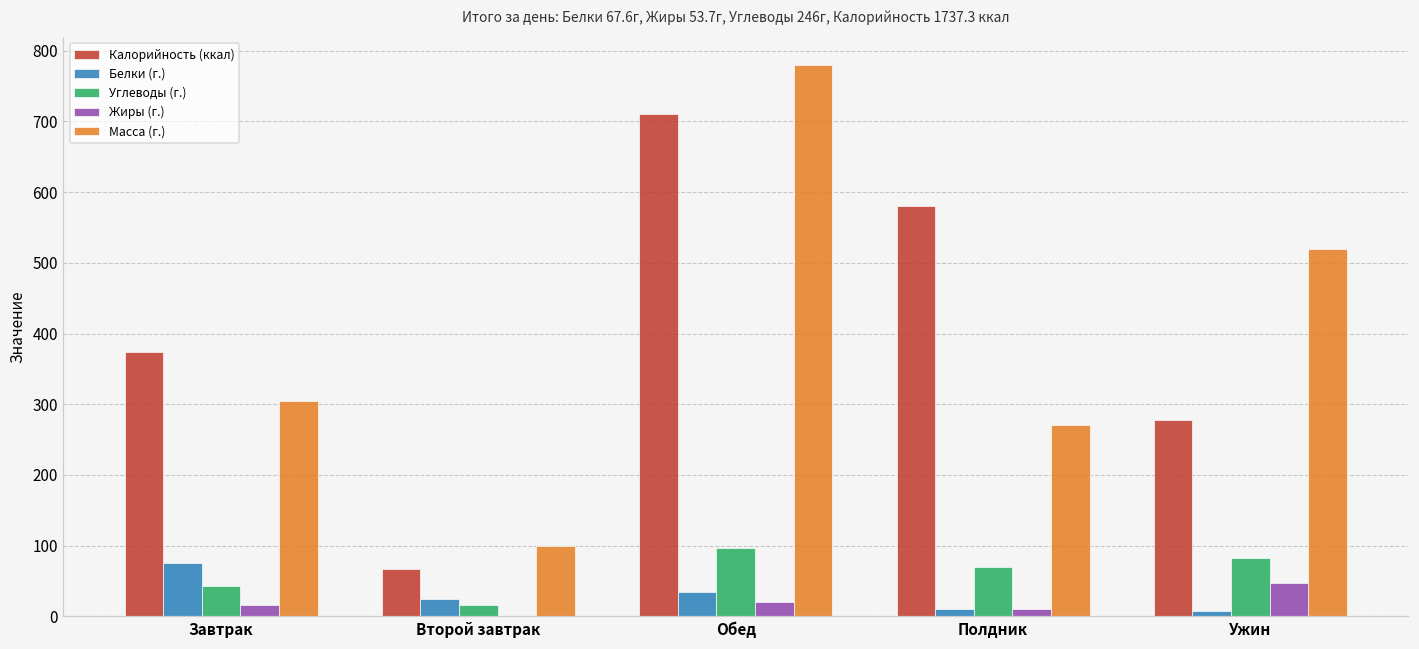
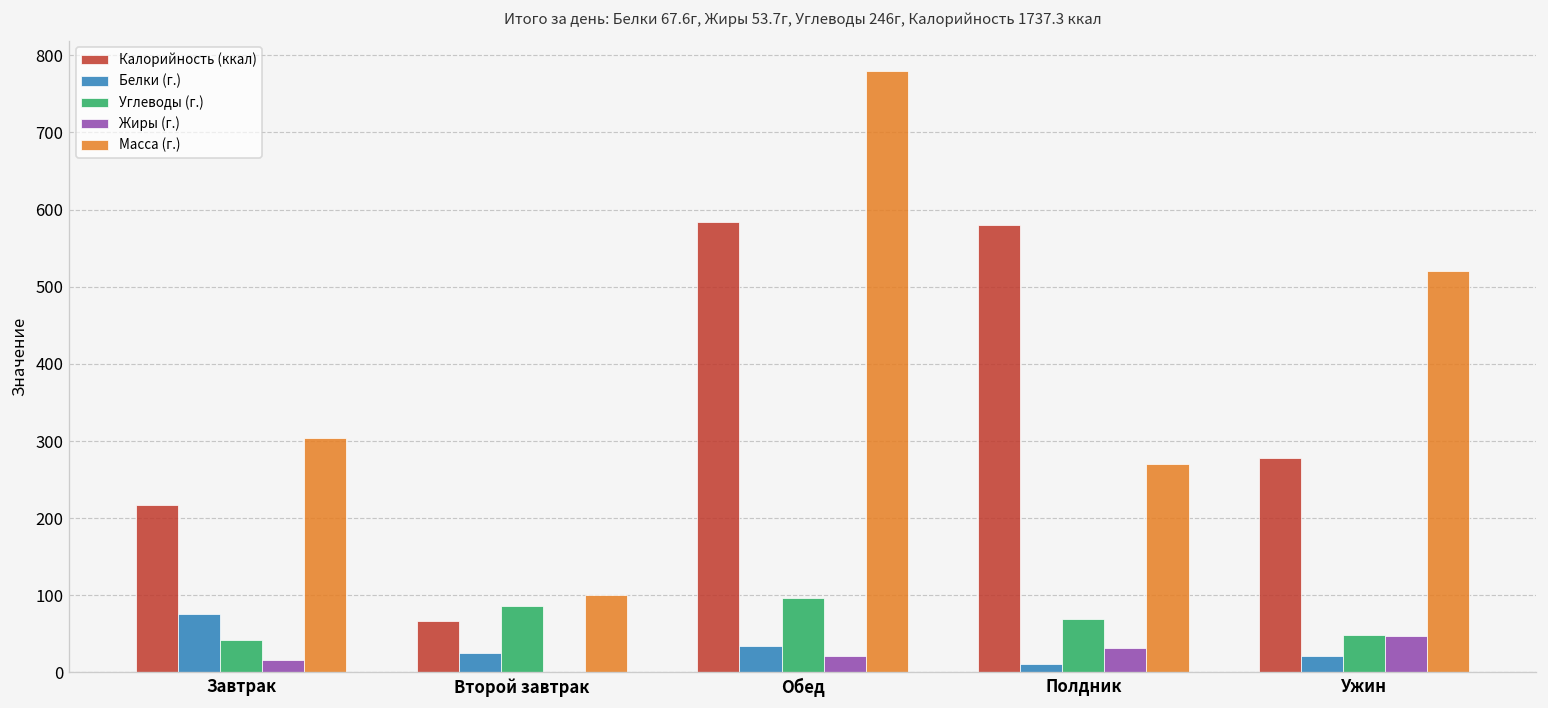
  {
    "Калорийность (ккал)": {
-     "Завтрак": 370,
+     "Завтрак": 220,
      "Второй завтрак": 70,
-     "Обед": 710,
+     "Обед": 580,
      "Полдник": 580,
      "Ужин": 280
    },
    "Белки (г.)": {
      "Завтрак": 80,
      "Второй завтрак": 20,
      "Обед": 30,
      "Полдник": 10,
-     "Ужин": 10
+     "Ужин": 20
    },
    "Углеводы (г.)": {
      "Завтрак": 40,
-     "Второй завтрак": 20,
+     "Второй завтрак": 90,
      "Обед": 100,
      "Полдник": 70,
-     "Ужин": 80
+     "Ужин": 50
    },
    "Жиры (г.)": {
      "Завтрак": 20,
      "Второй завтрак": 0,
      "Обед": 20,
-     "Полдник": 10,
+     "Полдник": 30,
      "Ужин": 50
    },
    "Масса (г.)": {
      "Завтрак": 300,
      "Второй завтрак": 100,
      "Обед": 780,
      "Полдник": 270,
      "Ужин": 520
    }
  }
